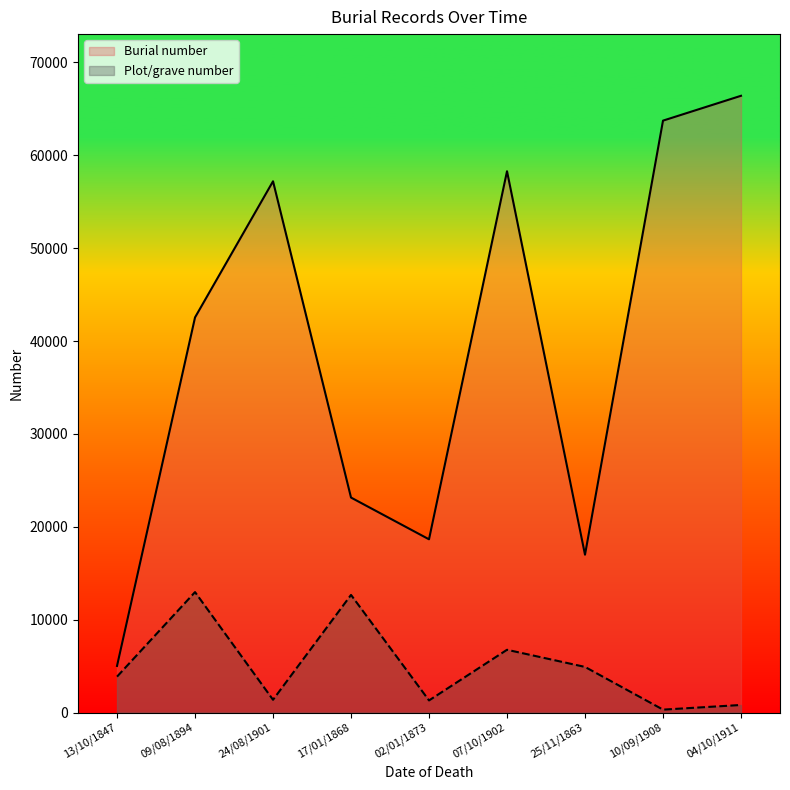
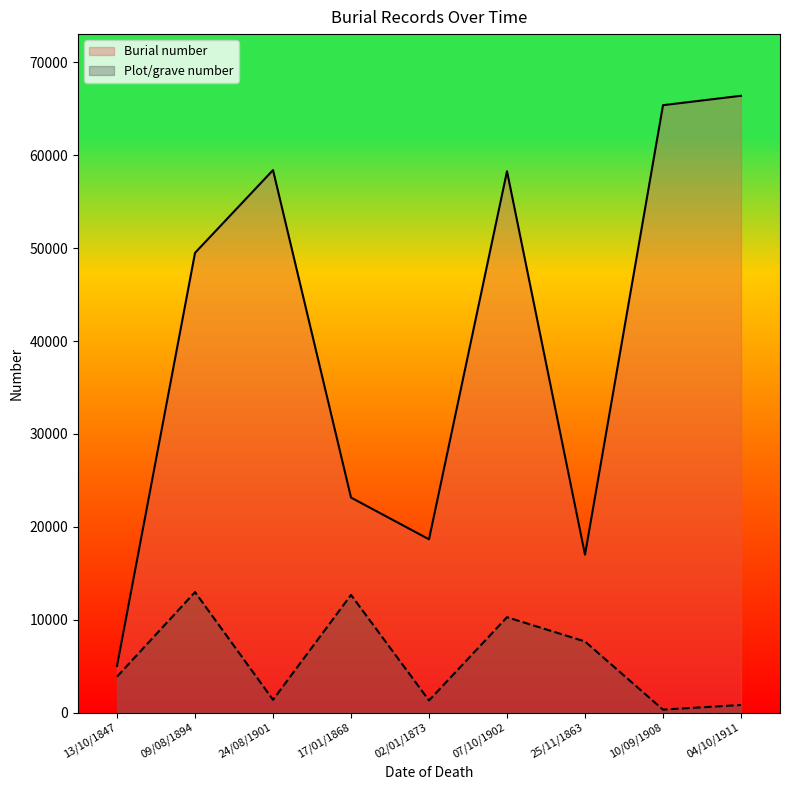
  {
    "Burial number": {
      "13/10/1847": 5000,
-     "09/08/1894": 43000,
-     "24/08/1901": 57000,
+     "09/08/1894": 49000,
+     "24/08/1901": 58000,
      "17/01/1868": 23000,
      "02/01/1873": 19000,
      "07/10/1902": 58000,
      "25/11/1863": 17000,
-     "10/09/1908": 64000,
+     "10/09/1908": 65000,
      "04/10/1911": 66000
    },
    "Plot/grave number": {
      "13/10/1847": 4000,
      "09/08/1894": 13000,
      "24/08/1901": 1000,
      "17/01/1868": 13000,
      "02/01/1873": 1000,
-     "07/10/1902": 7000,
-     "25/11/1863": 5000,
+     "07/10/1902": 10000,
+     "25/11/1863": 8000,
      "10/09/1908": 0,
      "04/10/1911": 1000
    }
  }
